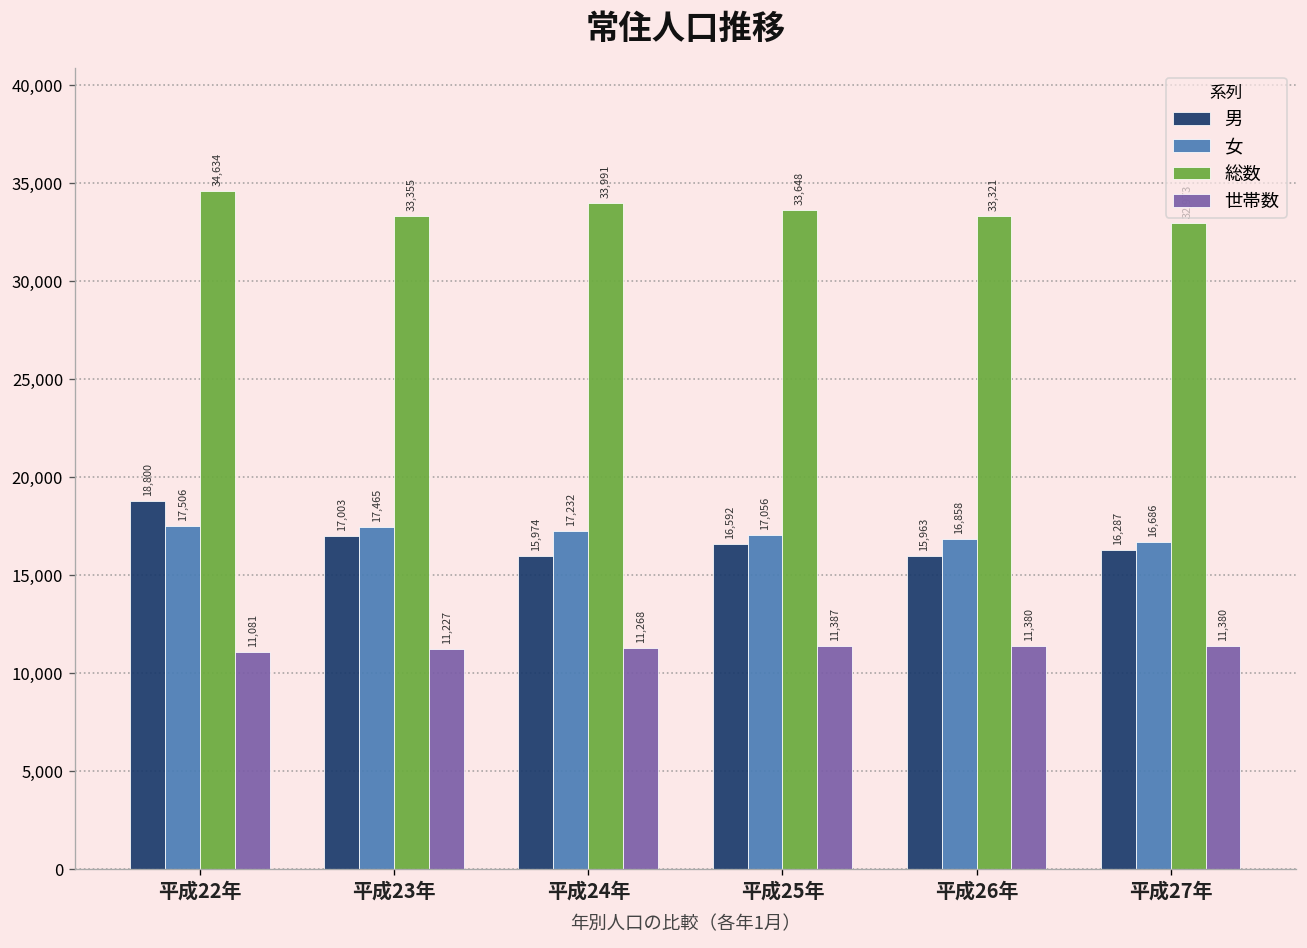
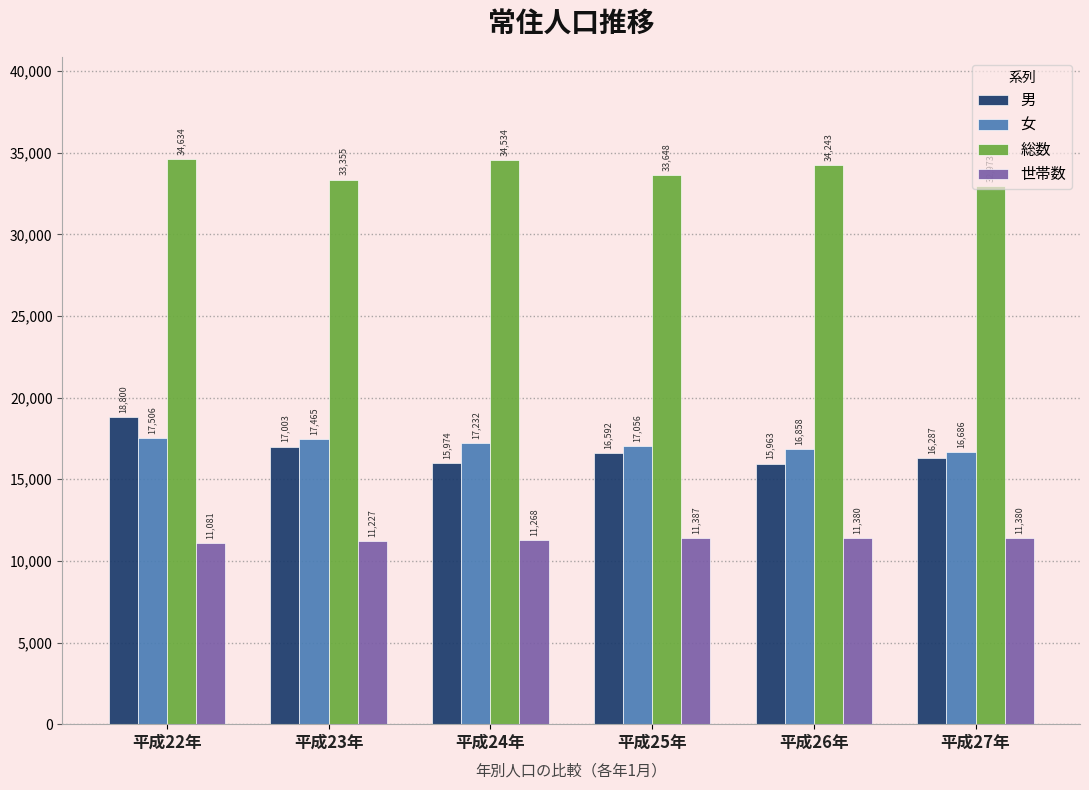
  {
    "男": {
      "平成22年": "18,800",
      "平成23年": "17,003",
      "平成24年": "15,974",
      "平成25年": "16,592",
      "平成26年": "15,963",
      "平成27年": "16,287"
    },
    "総数": {
      "平成22年": "34,634",
      "平成23年": "33,355",
-     "平成24年": "33,991",
+     "平成24年": "34,534",
      "平成25年": "33,648",
-     "平成26年": "33,321"
+     "平成26年": "34,243"
    }
  }
